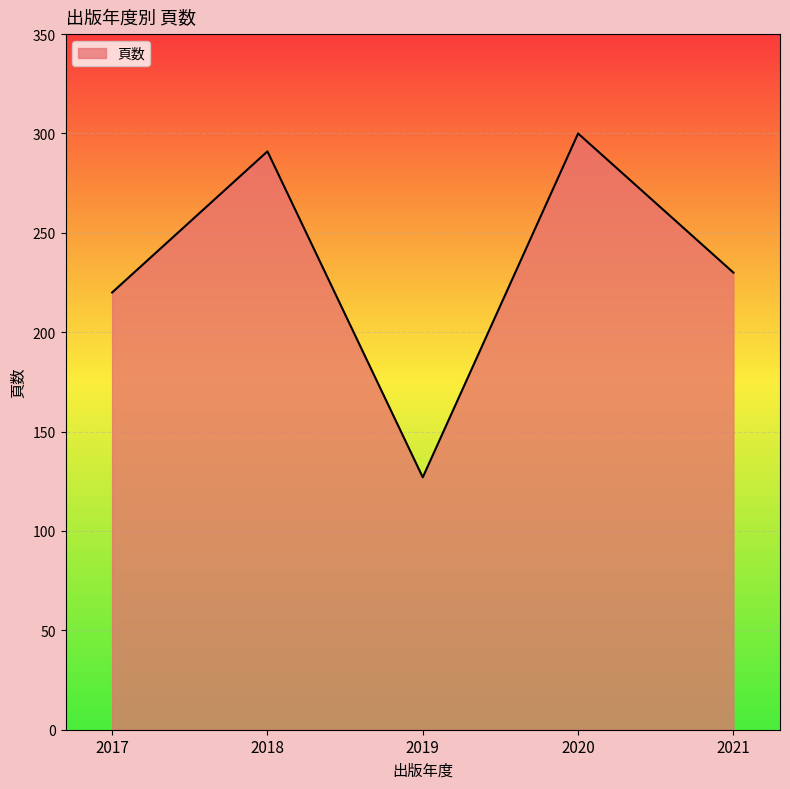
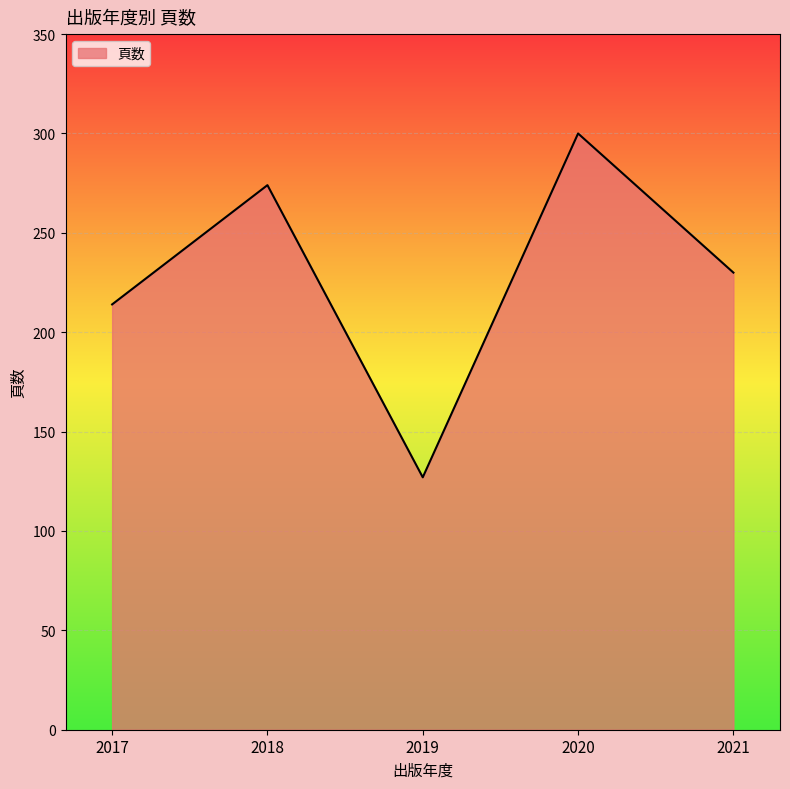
  {
-   "2017": 220,
-   "2018": 291,
+   "2017": 214,
+   "2018": 274,
    "2019": 127,
    "2020": 300,
    "2021": 230
  }
